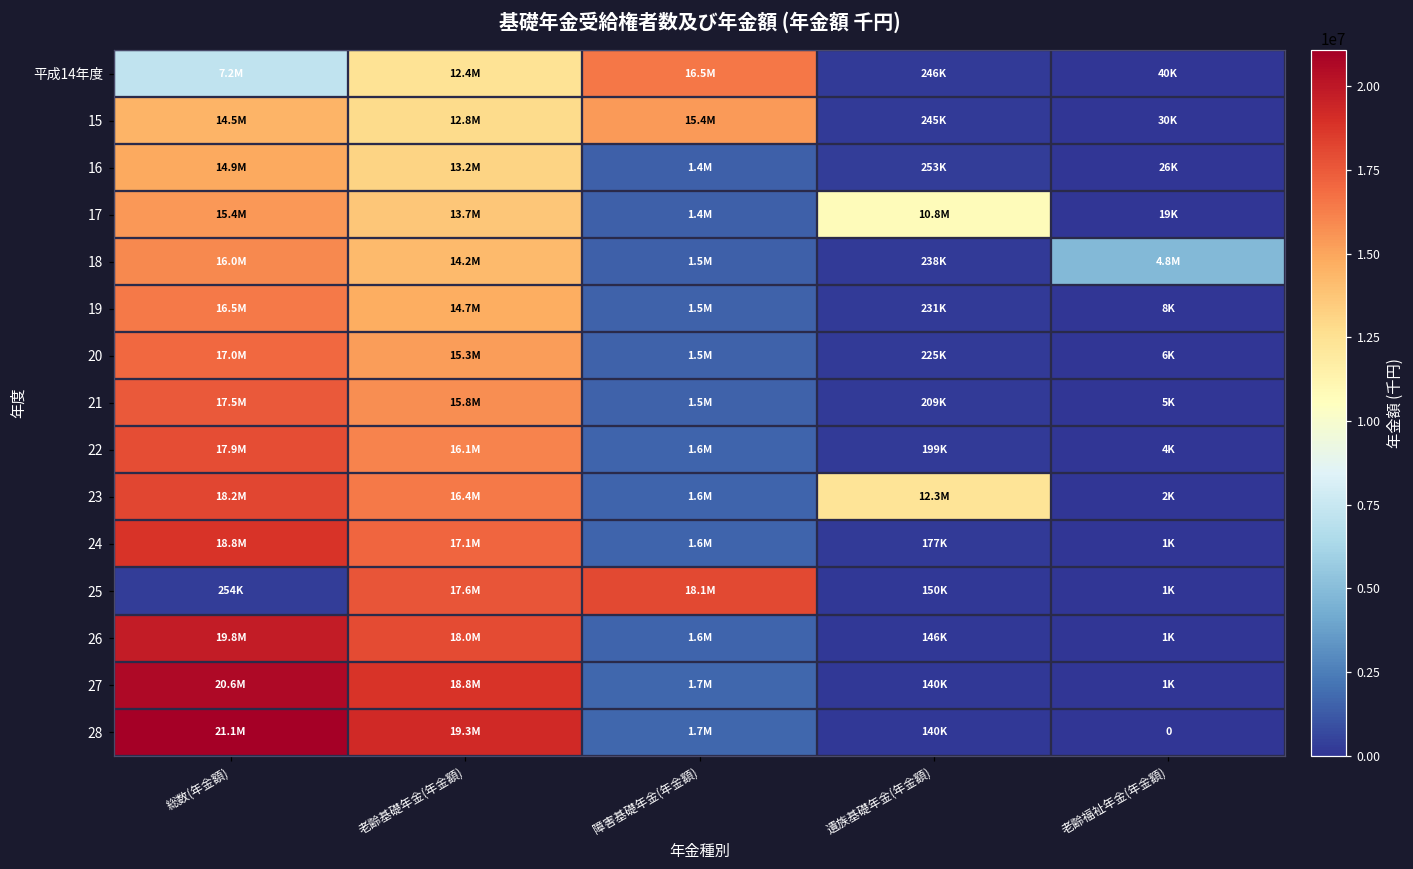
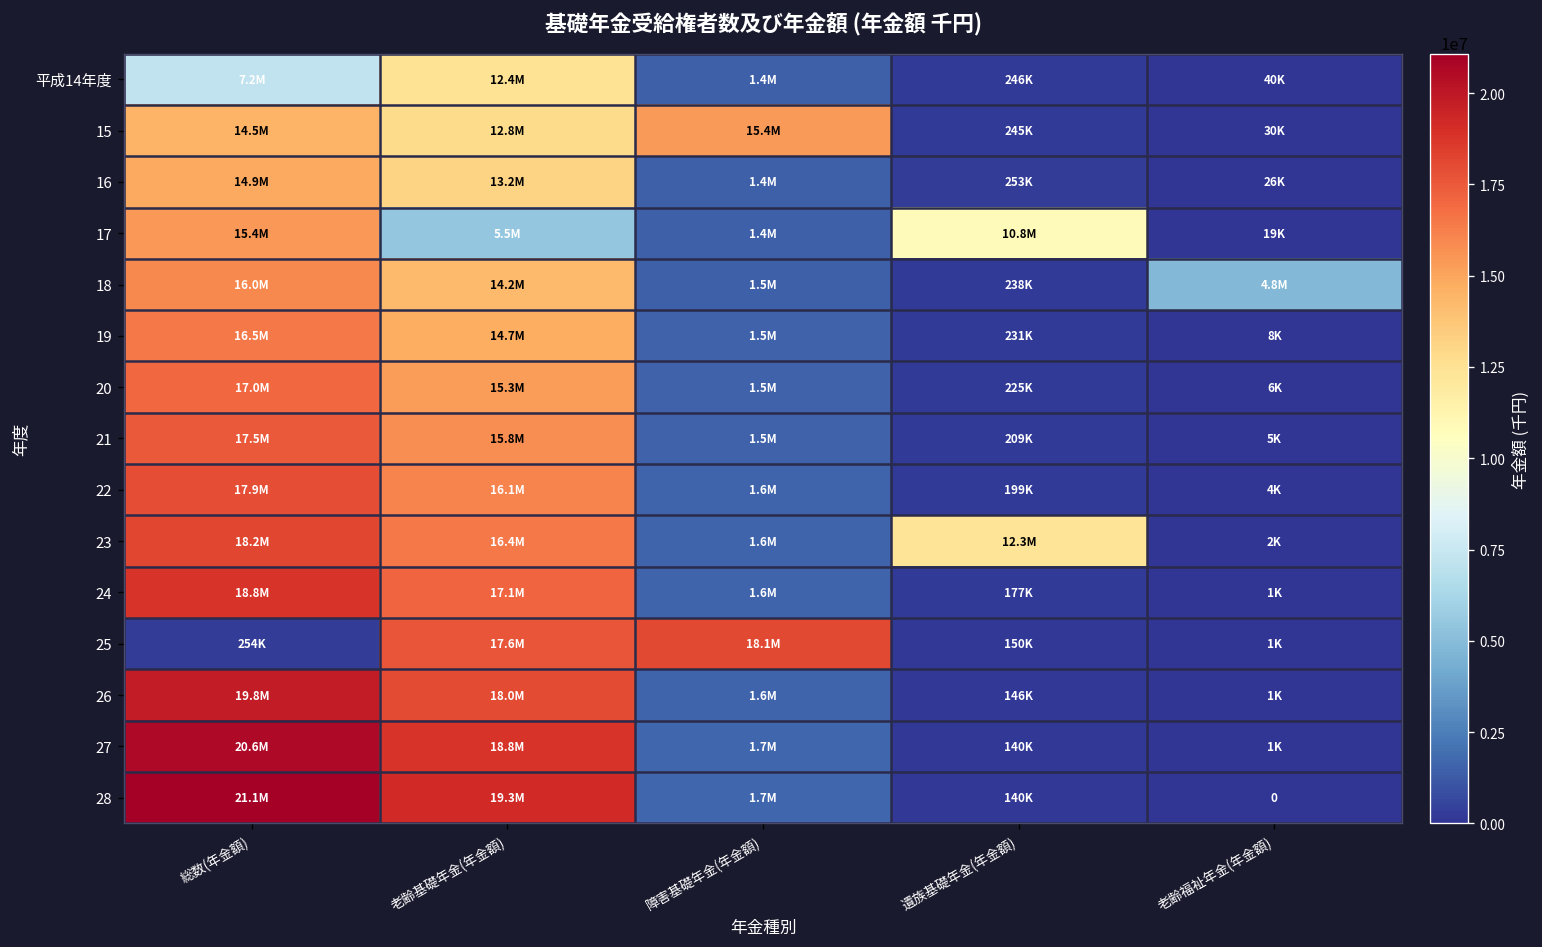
  {
    "平成14年度": {
      "総数(年金額)": "7.2M",
      "老齢基礎年金(年金額)": "12.4M",
-     "障害基礎年金(年金額)": "16.5M",
+     "障害基礎年金(年金額)": "1.4M",
      "遺族基礎年金(年金額)": "246K",
      "老齢福祉年金(年金額)": "40K"
    },
    "15": {
      "総数(年金額)": "14.5M",
      "老齢基礎年金(年金額)": "12.8M",
      "障害基礎年金(年金額)": "15.4M",
      "遺族基礎年金(年金額)": "245K",
      "老齢福祉年金(年金額)": "30K"
    },
    "16": {
      "総数(年金額)": "14.9M",
      "老齢基礎年金(年金額)": "13.2M",
      "障害基礎年金(年金額)": "1.4M",
      "遺族基礎年金(年金額)": "253K",
      "老齢福祉年金(年金額)": "26K"
    },
    "17": {
      "総数(年金額)": "15.4M",
-     "老齢基礎年金(年金額)": "13.7M",
+     "老齢基礎年金(年金額)": "5.5M",
      "障害基礎年金(年金額)": "1.4M",
      "遺族基礎年金(年金額)": "10.8M",
      "老齢福祉年金(年金額)": "19K"
    },
    "18": {
      "総数(年金額)": "16.0M",
      "老齢基礎年金(年金額)": "14.2M",
      "障害基礎年金(年金額)": "1.5M",
      "遺族基礎年金(年金額)": "238K",
      "老齢福祉年金(年金額)": "4.8M"
    },
    "19": {
      "総数(年金額)": "16.5M",
      "老齢基礎年金(年金額)": "14.7M",
      "障害基礎年金(年金額)": "1.5M",
      "遺族基礎年金(年金額)": "231K",
      "老齢福祉年金(年金額)": "8K"
    },
    "20": {
      "総数(年金額)": "17.0M",
      "老齢基礎年金(年金額)": "15.3M",
      "障害基礎年金(年金額)": "1.5M",
      "遺族基礎年金(年金額)": "225K",
      "老齢福祉年金(年金額)": "6K"
    },
    "21": {
      "総数(年金額)": "17.5M",
      "老齢基礎年金(年金額)": "15.8M",
      "障害基礎年金(年金額)": "1.5M",
      "遺族基礎年金(年金額)": "209K",
      "老齢福祉年金(年金額)": "5K"
    },
    "22": {
      "総数(年金額)": "17.9M",
      "老齢基礎年金(年金額)": "16.1M",
      "障害基礎年金(年金額)": "1.6M",
      "遺族基礎年金(年金額)": "199K",
      "老齢福祉年金(年金額)": "4K"
    },
    "23": {
      "総数(年金額)": "18.2M",
      "老齢基礎年金(年金額)": "16.4M",
      "障害基礎年金(年金額)": "1.6M",
      "遺族基礎年金(年金額)": "12.3M",
      "老齢福祉年金(年金額)": "2K"
    },
    "24": {
      "総数(年金額)": "18.8M",
      "老齢基礎年金(年金額)": "17.1M",
      "障害基礎年金(年金額)": "1.6M",
      "遺族基礎年金(年金額)": "177K",
      "老齢福祉年金(年金額)": "1K"
    },
    "25": {
      "総数(年金額)": "254K",
      "老齢基礎年金(年金額)": "17.6M",
      "障害基礎年金(年金額)": "18.1M",
      "遺族基礎年金(年金額)": "150K",
      "老齢福祉年金(年金額)": "1K"
    },
    "26": {
      "総数(年金額)": "19.8M",
      "老齢基礎年金(年金額)": "18.0M",
      "障害基礎年金(年金額)": "1.6M",
      "遺族基礎年金(年金額)": "146K",
      "老齢福祉年金(年金額)": "1K"
    },
    "27": {
      "総数(年金額)": "20.6M",
      "老齢基礎年金(年金額)": "18.8M",
      "障害基礎年金(年金額)": "1.7M",
      "遺族基礎年金(年金額)": "140K",
      "老齢福祉年金(年金額)": "1K"
    },
    "28": {
      "総数(年金額)": "21.1M",
      "老齢基礎年金(年金額)": "19.3M",
      "障害基礎年金(年金額)": "1.7M",
      "遺族基礎年金(年金額)": "140K",
      "老齢福祉年金(年金額)": "0"
    }
  }
